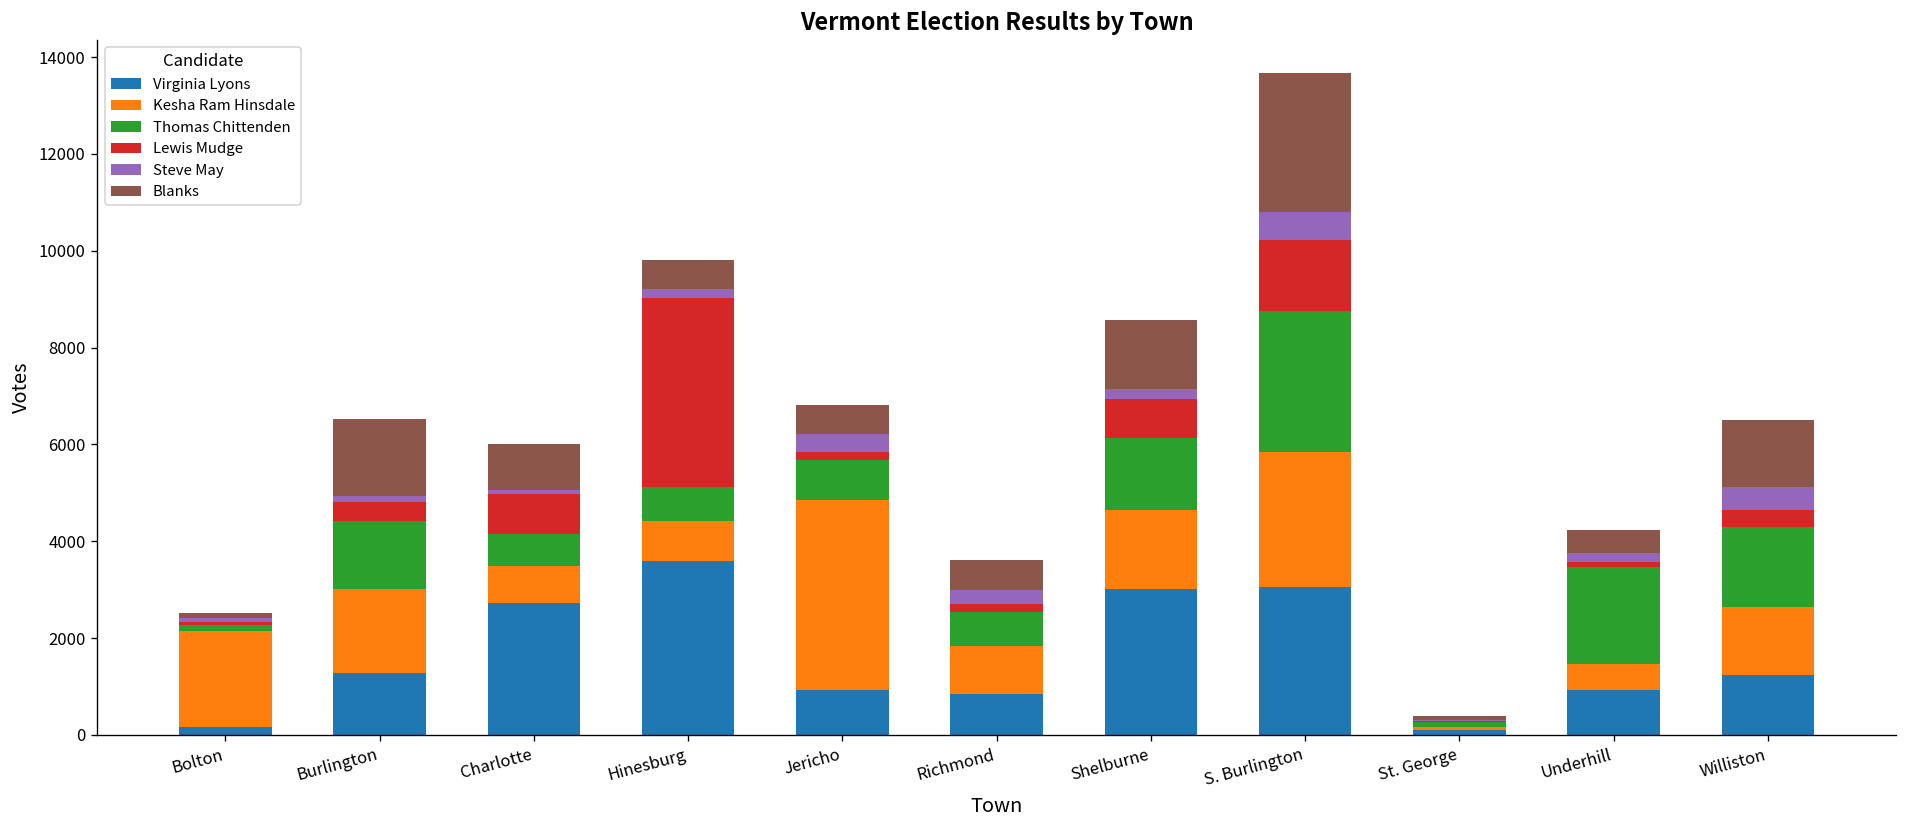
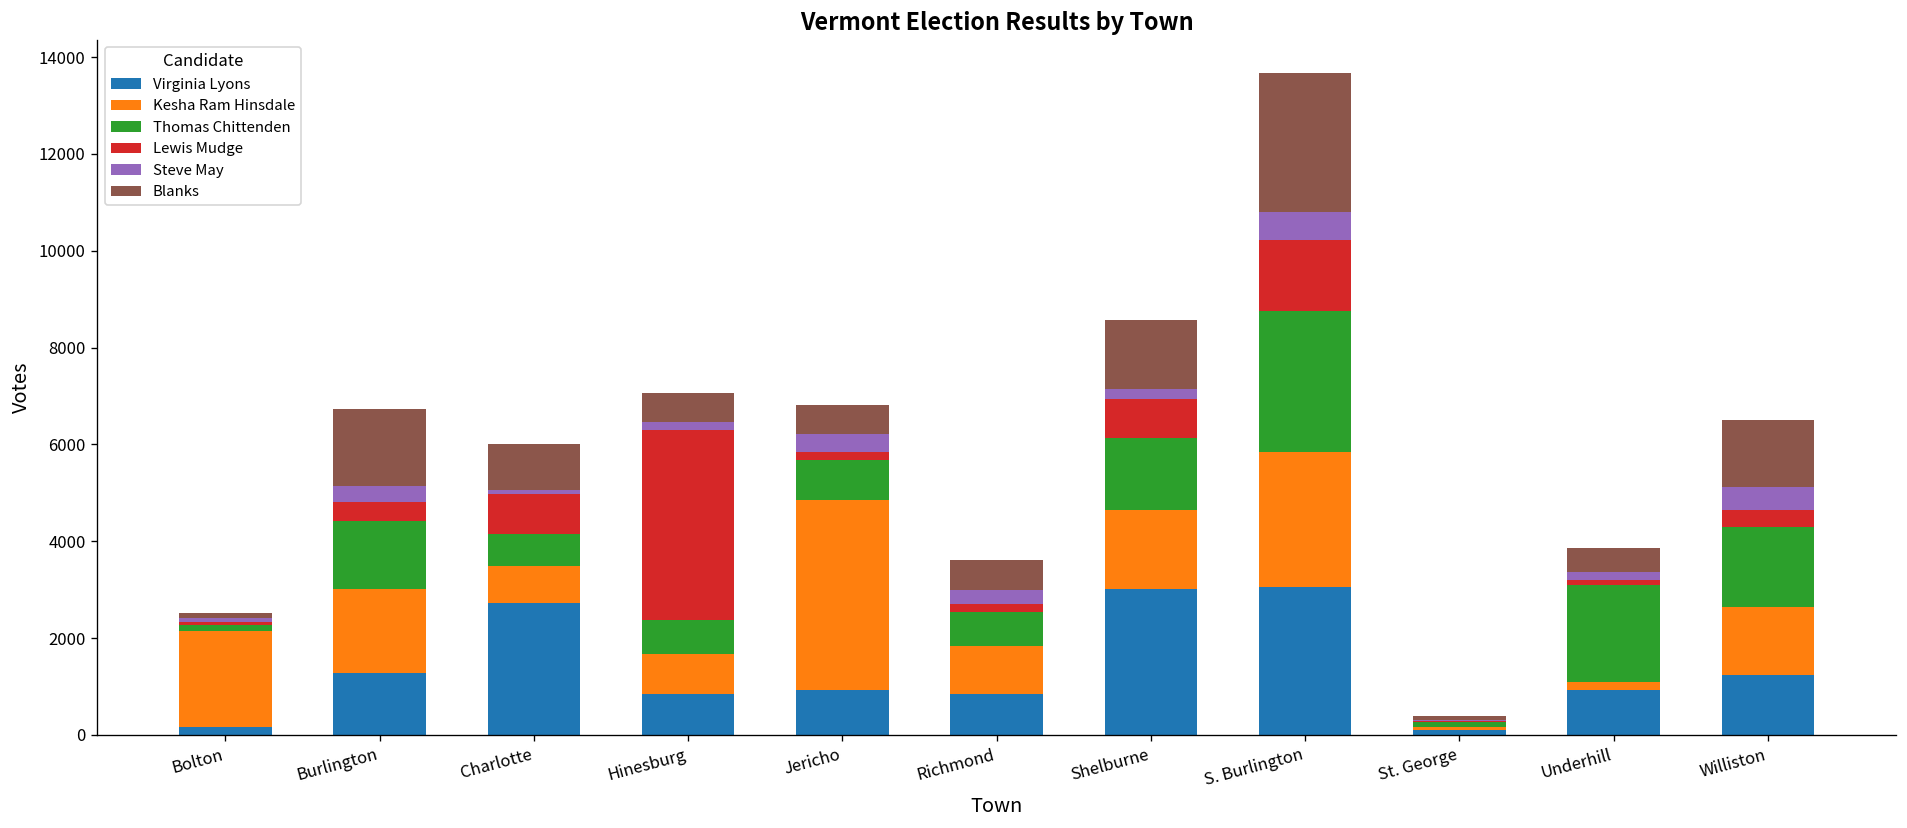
  {
    "Virginia Lyons": {
      "Bolton": 200,
      "Burlington": 1300,
      "Charlotte": 2700,
-     "Hinesburg": 3600,
+     "Hinesburg": 800,
      "Jericho": 900,
      "Richmond": 800,
      "Shelburne": 3000,
      "S. Burlington": 3100,
      "St. George": 100,
      "Underhill": 900,
      "Williston": 1200
    },
    "Kesha Ram Hinsdale": {
      "Bolton": 2000,
      "Burlington": 1700,
      "Charlotte": 800,
      "Hinesburg": 800,
      "Jericho": 3900,
      "Richmond": 1000,
      "Shelburne": 1600,
      "S. Burlington": 2800,
      "St. George": 100,
-     "Underhill": 500,
+     "Underhill": 200,
      "Williston": 1400
    },
    "Thomas Chittenden": {
      "Bolton": 100,
      "Burlington": 1400,
      "Charlotte": 600,
      "Hinesburg": 700,
      "Jericho": 800,
      "Richmond": 700,
      "Shelburne": 1500,
      "S. Burlington": 2900,
      "St. George": 100,
      "Underhill": 2000,
      "Williston": 1600
    },
    "Lewis Mudge": {
      "Burlington": 400,
      "Charlotte": 800,
      "Hinesburg": 3900,
      "Jericho": 200,
      "Richmond": 200,
      "Shelburne": 800,
      "S. Burlington": 1500,
      "Underhill": 100,
      "Williston": 400
    },
    "Steve May": {
      "Bolton": 100,
-     "Burlington": 100,
+     "Burlington": 300,
      "Charlotte": 100,
      "Hinesburg": 200,
      "Jericho": 400,
      "Richmond": 300,
      "Shelburne": 200,
      "S. Burlington": 600,
      "Underhill": 200,
      "Williston": 500
    },
    "Blanks": {
      "Bolton": 100,
      "Burlington": 1600,
      "Charlotte": 900,
      "Hinesburg": 600,
      "Jericho": 600,
      "Richmond": 600,
      "Shelburne": 1400,
      "S. Burlington": 2900,
      "St. George": 100,
      "Underhill": 500,
      "Williston": 1400
    }
  }
